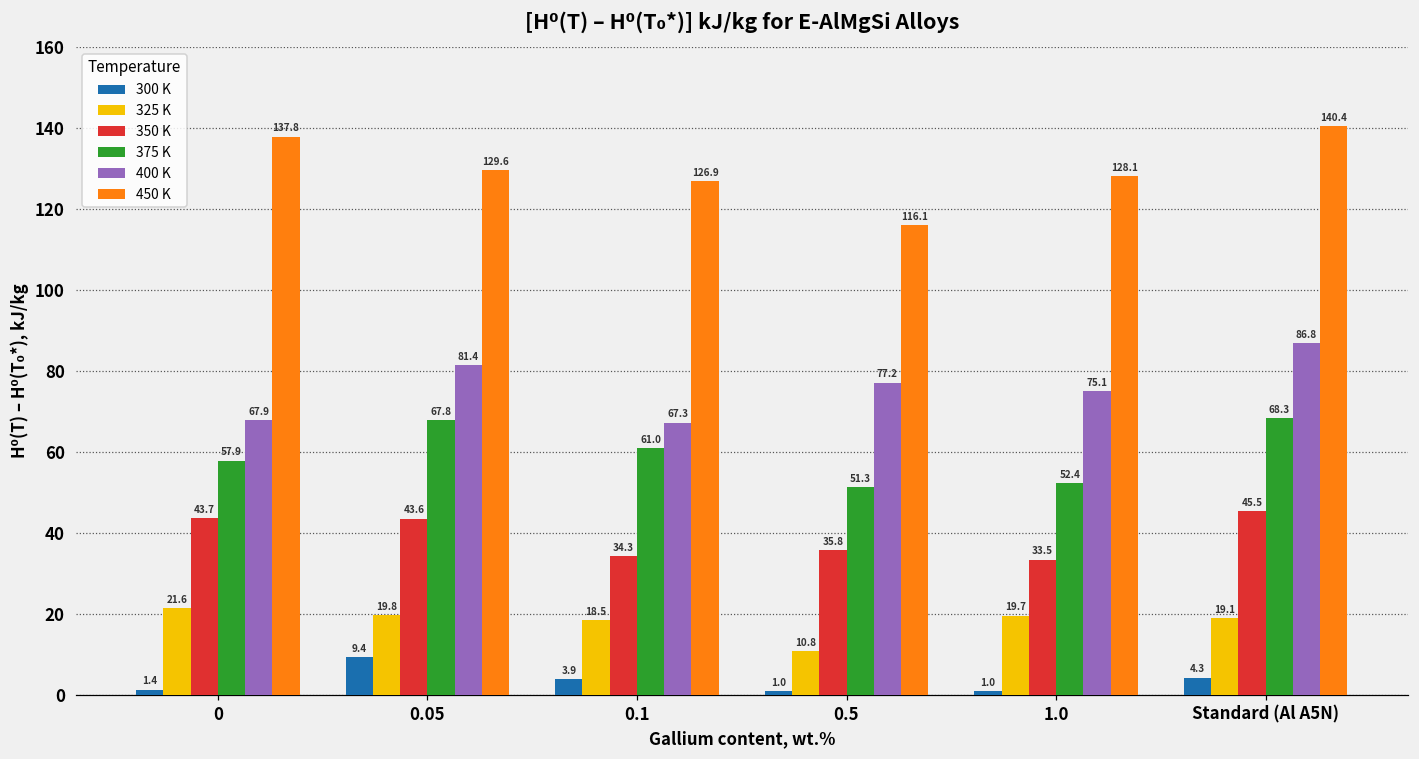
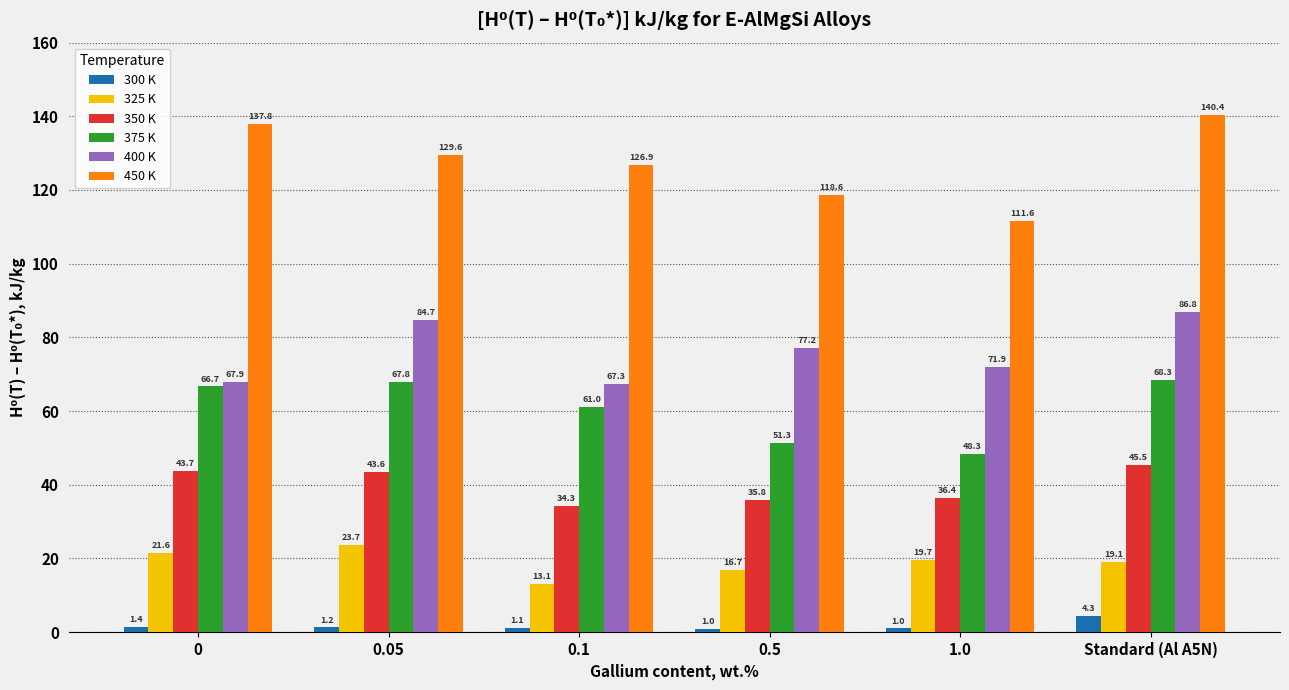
  {
    "300 K": {
      "0": 1.4,
-     "0.05": 9.4,
-     "0.1": 3.9,
+     "0.05": 1.2,
+     "0.1": 1.1,
      "0.5": 1.0,
      "1.0": 1.0,
      "Standard (Al A5N)": 4.3
    },
    "325 K": {
      "0": 21.6,
-     "0.05": 19.8,
-     "0.1": 18.5,
-     "0.5": 10.8,
+     "0.05": 23.7,
+     "0.1": 13.1,
+     "0.5": 16.7,
      "1.0": 19.7,
      "Standard (Al A5N)": 19.1
    },
    "350 K": {
      "0": 43.7,
      "0.05": 43.6,
      "0.1": 34.3,
      "0.5": 35.8,
-     "1.0": 33.5,
+     "1.0": 36.4,
      "Standard (Al A5N)": 45.5
    },
    "375 K": {
-     "0": 57.9,
+     "0": 66.7,
      "0.05": 67.8,
      "0.1": 61.0,
      "0.5": 51.3,
-     "1.0": 52.4,
+     "1.0": 48.3,
      "Standard (Al A5N)": 68.3
    },
    "400 K": {
      "0": 67.9,
-     "0.05": 81.4,
+     "0.05": 84.7,
      "0.1": 67.3,
      "0.5": 77.2,
-     "1.0": 75.1,
+     "1.0": 71.9,
      "Standard (Al A5N)": 86.8
    },
    "450 K": {
      "0": 137.8,
      "0.05": 129.6,
      "0.1": 126.9,
-     "0.5": 116.1,
-     "1.0": 128.1,
+     "0.5": 118.6,
+     "1.0": 111.6,
      "Standard (Al A5N)": 140.4
    }
  }
